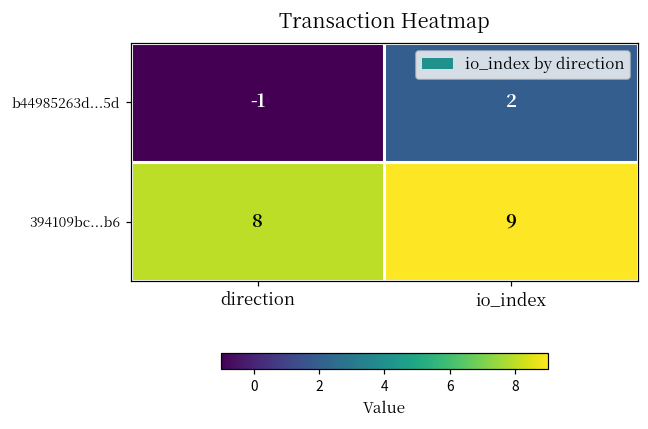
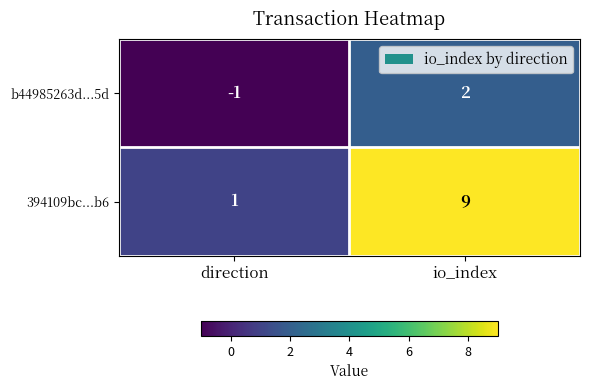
  {
    "b44985263d...5d": {
      "direction": -1,
      "io_index": 2
    },
    "394109bc...b6": {
-     "direction": 8,
+     "direction": 1,
      "io_index": 9
    }
  }
